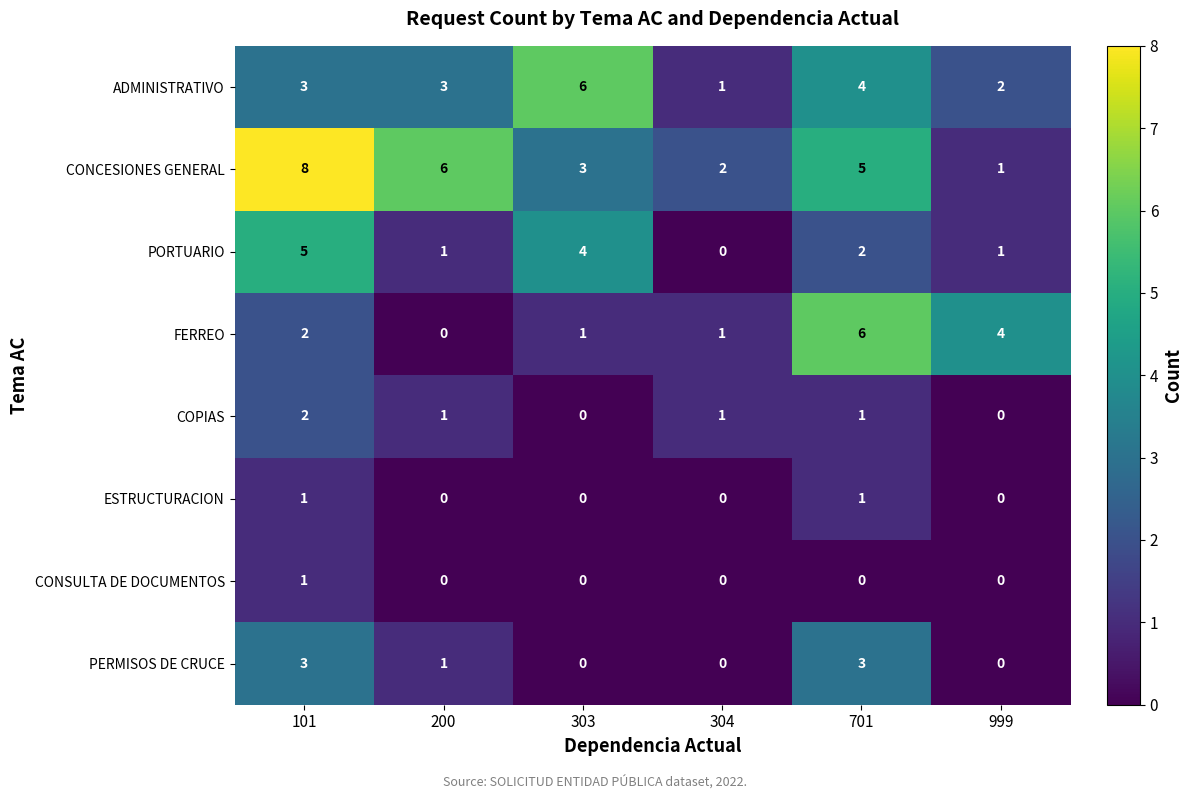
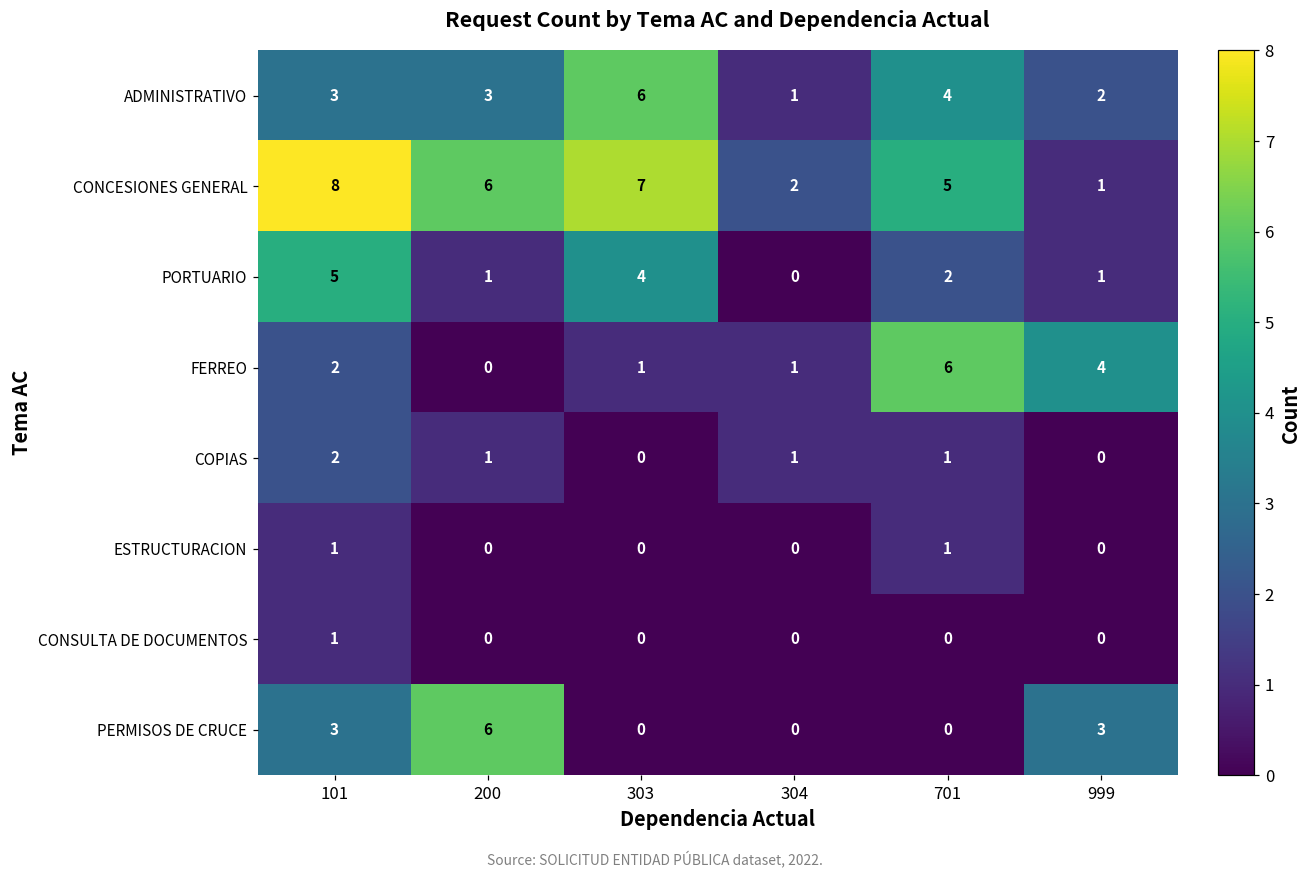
  {
    "ADMINISTRATIVO": {
      "101": 3,
      "200": 3,
      "303": 6,
      "304": 1,
      "701": 4,
      "999": 2
    },
    "CONCESIONES GENERAL": {
      "101": 8,
      "200": 6,
-     "303": 3,
+     "303": 7,
      "304": 2,
      "701": 5,
      "999": 1
    },
    "PORTUARIO": {
      "101": 5,
      "200": 1,
      "303": 4,
      "304": 0,
      "701": 2,
      "999": 1
    },
    "FERREO": {
      "101": 2,
      "200": 0,
      "303": 1,
      "304": 1,
      "701": 6,
      "999": 4
    },
    "COPIAS": {
      "101": 2,
      "200": 1,
      "303": 0,
      "304": 1,
      "701": 1,
      "999": 0
    },
    "ESTRUCTURACION": {
      "101": 1,
      "200": 0,
      "303": 0,
      "304": 0,
      "701": 1,
      "999": 0
    },
    "CONSULTA DE DOCUMENTOS": {
      "101": 1,
      "200": 0,
      "303": 0,
      "304": 0,
      "701": 0,
      "999": 0
    },
    "PERMISOS DE CRUCE": {
      "101": 3,
-     "200": 1,
+     "200": 6,
      "303": 0,
      "304": 0,
-     "701": 3,
-     "999": 0
+     "701": 0,
+     "999": 3
    }
  }
